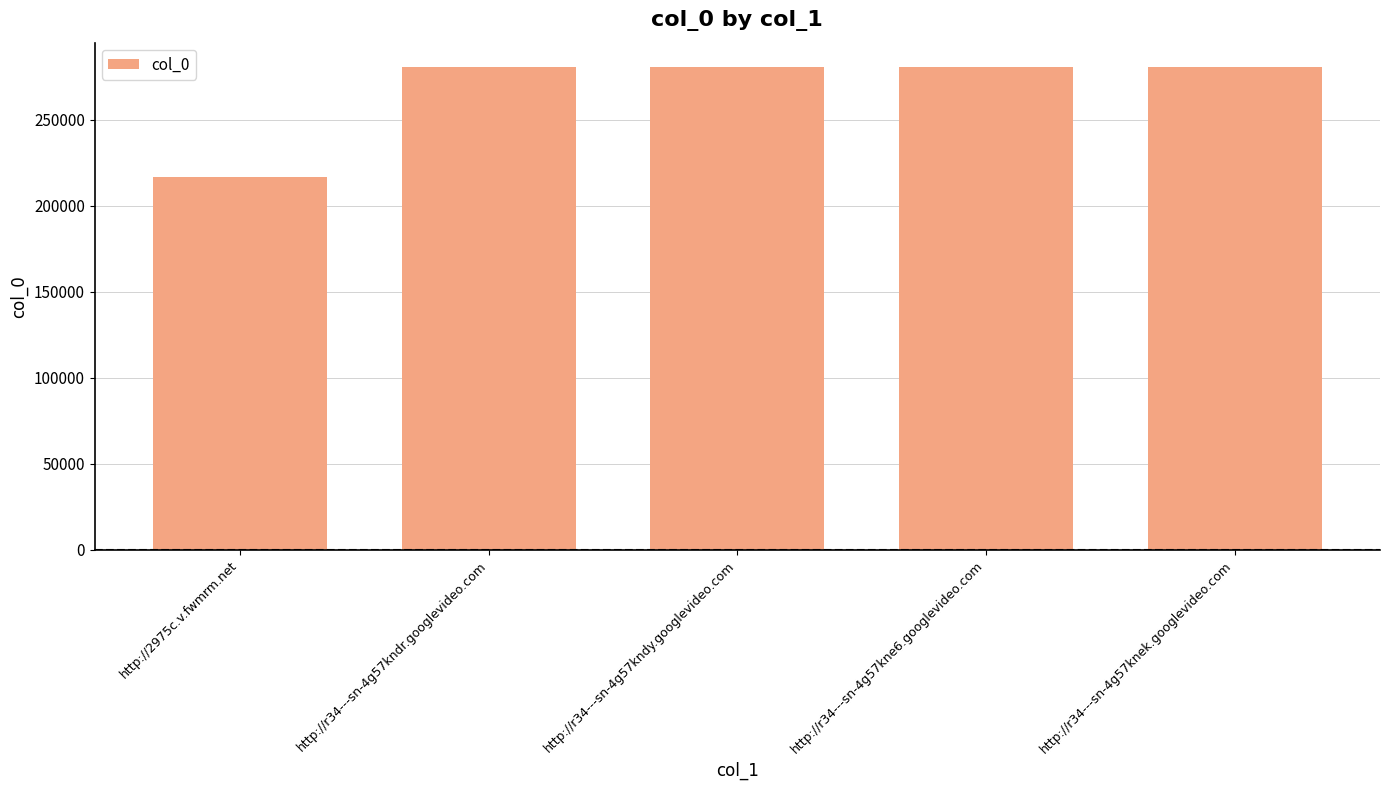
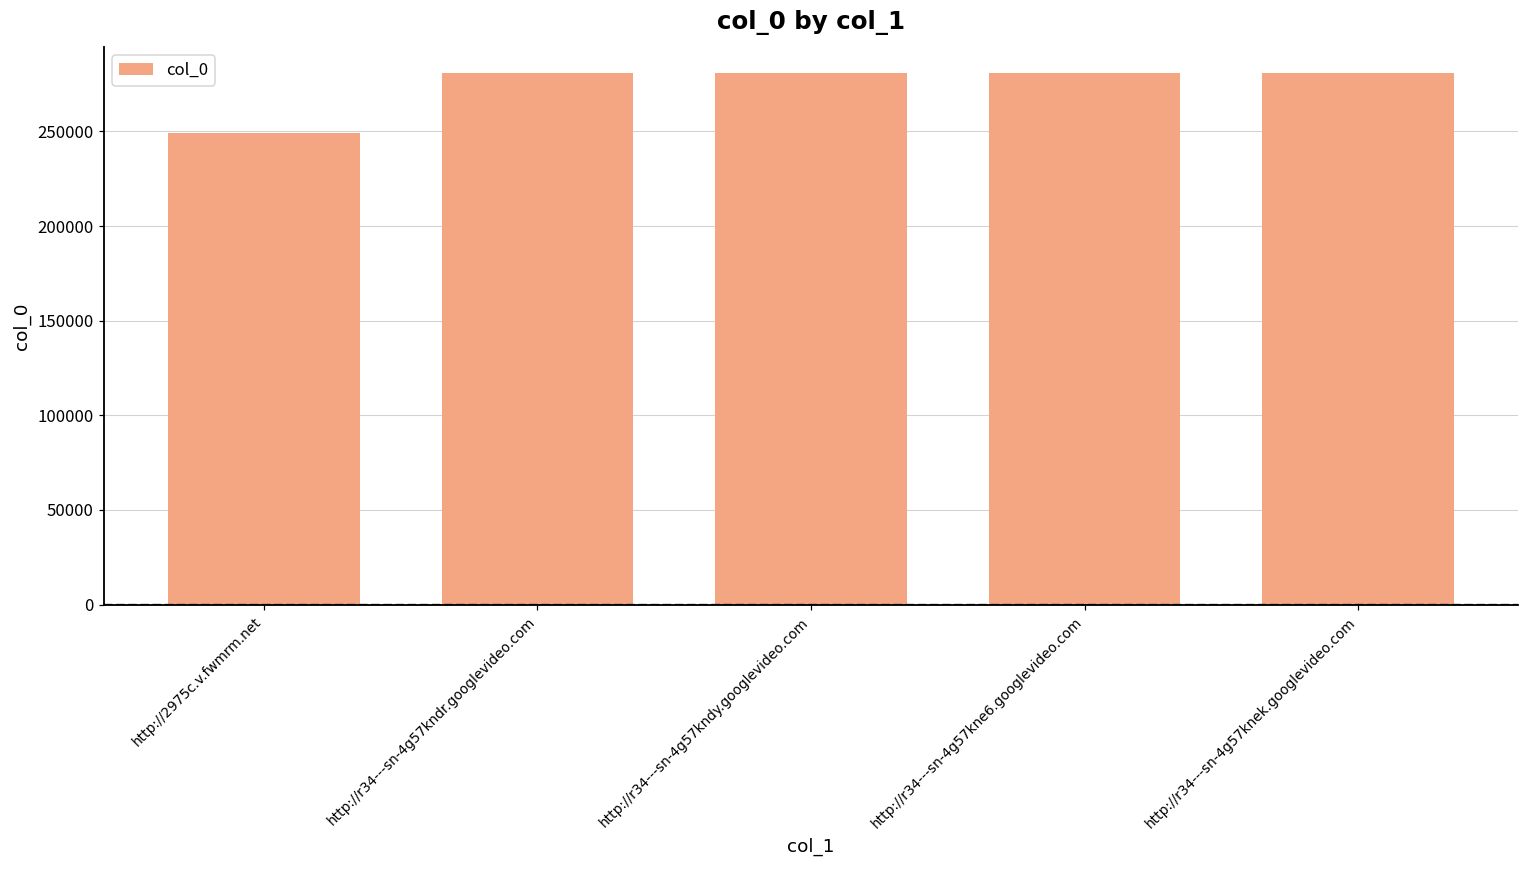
  {
-   "http://2975c.v.fwmrm.net": 217000,
+   "http://2975c.v.fwmrm.net": 249000,
    "http://r34---sn-4g57kndr.googlevideo.com": 281000,
    "http://r34---sn-4g57kndy.googlevideo.com": 281000,
    "http://r34---sn-4g57kne6.googlevideo.com": 281000,
    "http://r34---sn-4g57knek.googlevideo.com": 281000
  }
